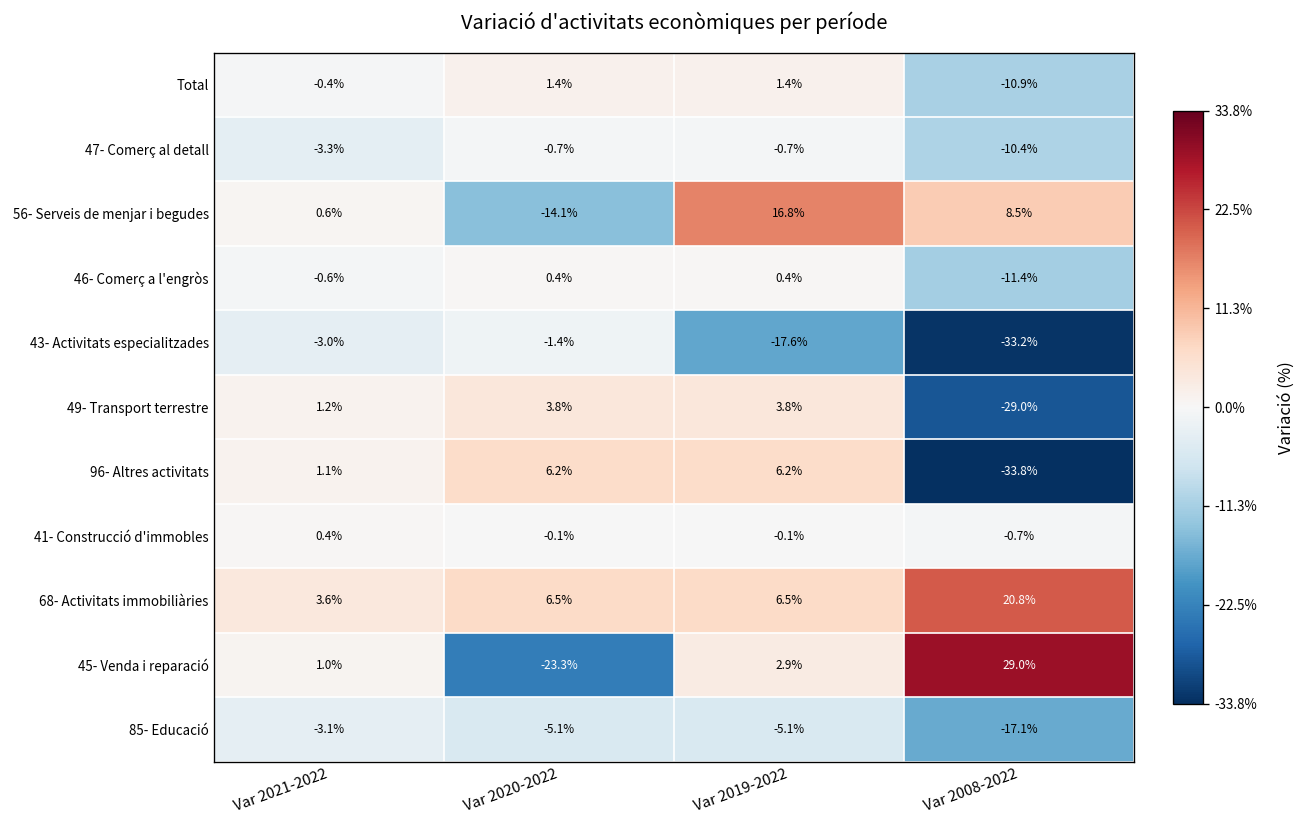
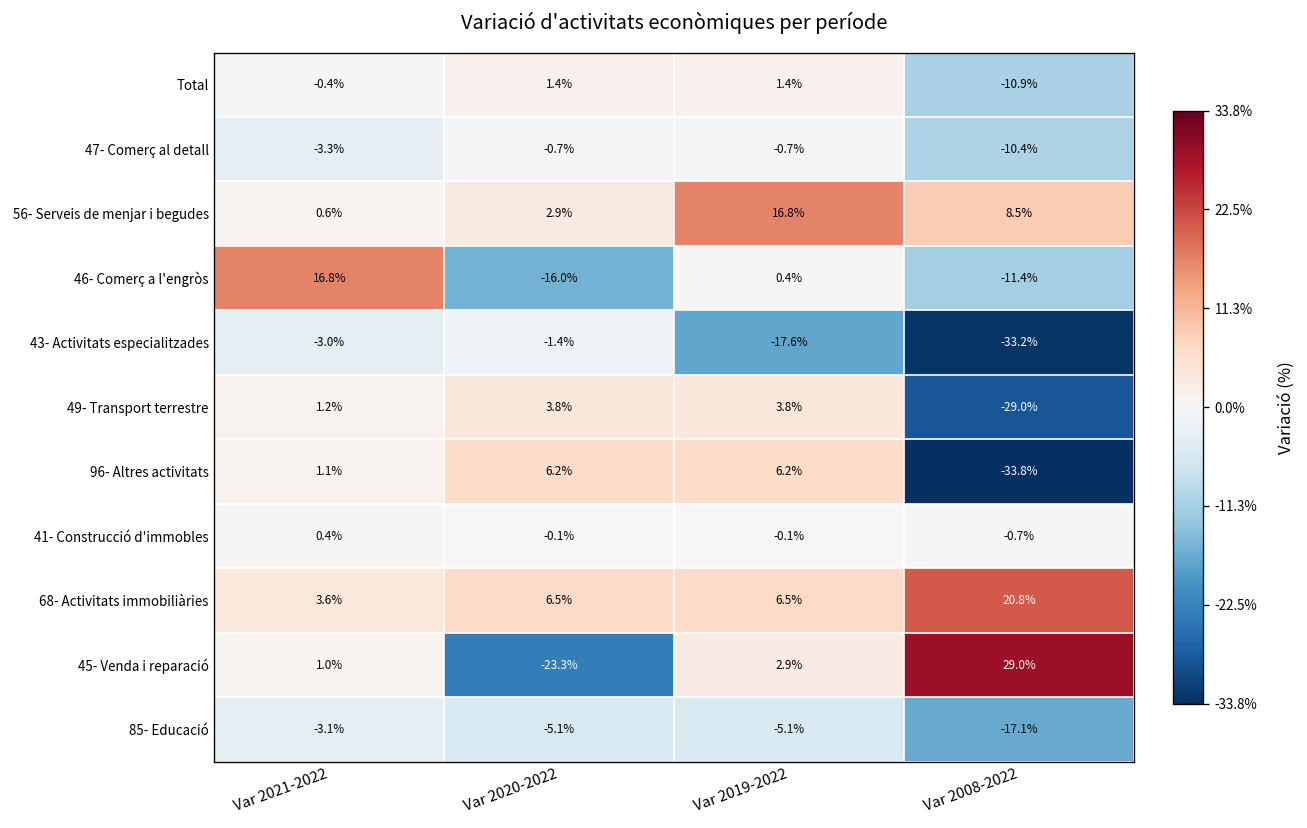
  {
    "Total": {
      "Var 2021-2022": "-0.4%",
      "Var 2020-2022": "1.4%",
      "Var 2019-2022": "1.4%",
      "Var 2008-2022": "-10.9%"
    },
    "47- Comerç al detall": {
      "Var 2021-2022": "-3.3%",
      "Var 2020-2022": "-0.7%",
      "Var 2019-2022": "-0.7%",
      "Var 2008-2022": "-10.4%"
    },
    "56- Serveis de menjar i begudes": {
      "Var 2021-2022": "0.6%",
-     "Var 2020-2022": "-14.1%",
+     "Var 2020-2022": "2.9%",
      "Var 2019-2022": "16.8%",
      "Var 2008-2022": "8.5%"
    },
    "46- Comerç a l'engròs": {
-     "Var 2021-2022": "-0.6%",
-     "Var 2020-2022": "0.4%",
+     "Var 2021-2022": "16.8%",
+     "Var 2020-2022": "-16.0%",
      "Var 2019-2022": "0.4%",
      "Var 2008-2022": "-11.4%"
    },
    "43- Activitats especialitzades": {
      "Var 2021-2022": "-3.0%",
      "Var 2020-2022": "-1.4%",
      "Var 2019-2022": "-17.6%",
      "Var 2008-2022": "-33.2%"
    },
    "49- Transport terrestre": {
      "Var 2021-2022": "1.2%",
      "Var 2020-2022": "3.8%",
      "Var 2019-2022": "3.8%",
      "Var 2008-2022": "-29.0%"
    },
    "96- Altres activitats": {
      "Var 2021-2022": "1.1%",
      "Var 2020-2022": "6.2%",
      "Var 2019-2022": "6.2%",
      "Var 2008-2022": "-33.8%"
    },
    "41- Construcció d'immobles": {
      "Var 2021-2022": "0.4%",
      "Var 2020-2022": "-0.1%",
      "Var 2019-2022": "-0.1%",
      "Var 2008-2022": "-0.7%"
    },
    "68- Activitats immobiliàries": {
      "Var 2021-2022": "3.6%",
      "Var 2020-2022": "6.5%",
      "Var 2019-2022": "6.5%",
      "Var 2008-2022": "20.8%"
    },
    "45- Venda i reparació": {
      "Var 2021-2022": "1.0%",
      "Var 2020-2022": "-23.3%",
      "Var 2019-2022": "2.9%",
      "Var 2008-2022": "29.0%"
    },
    "85- Educació": {
      "Var 2021-2022": "-3.1%",
      "Var 2020-2022": "-5.1%",
      "Var 2019-2022": "-5.1%",
      "Var 2008-2022": "-17.1%"
    }
  }
